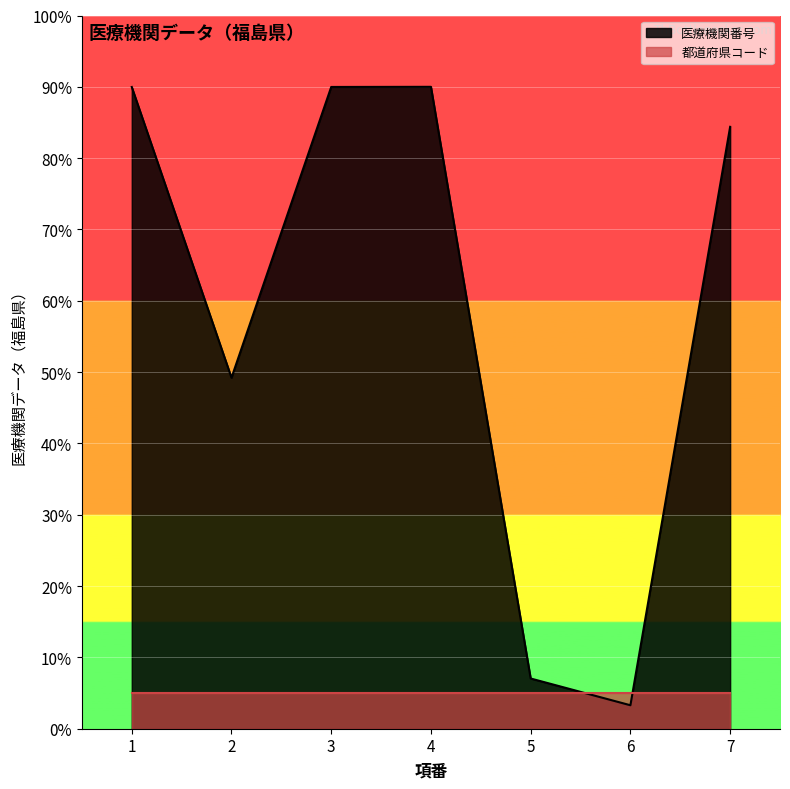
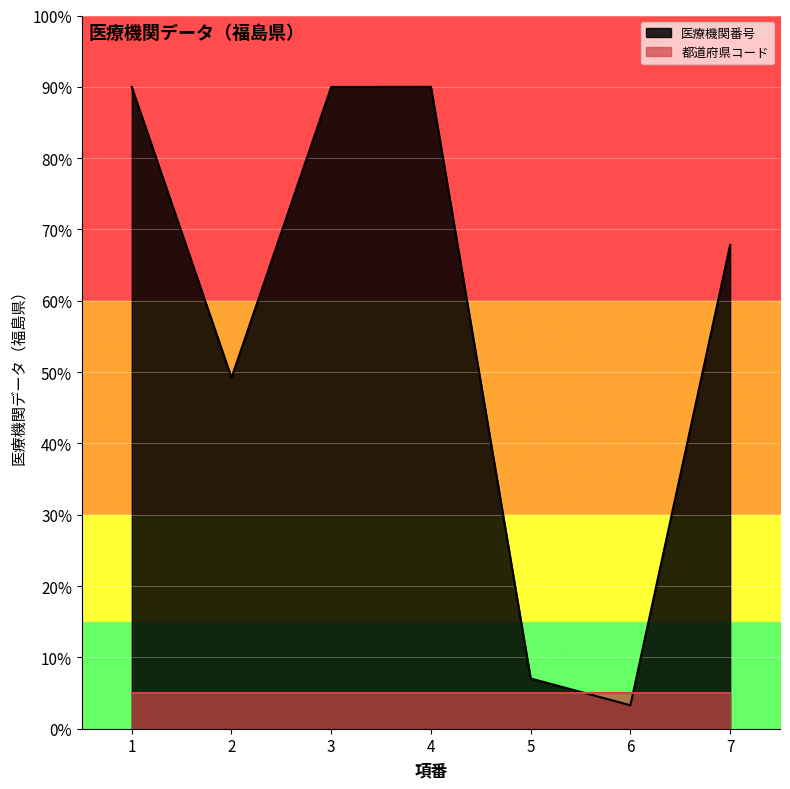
  {
    "医療機関番号": {
      "1": "90%",
      "2": "49%",
      "3": "90%",
      "4": "90%",
      "5": "7%",
      "6": "3%",
-     "7": "84%"
+     "7": "68%"
    },
    "都道府県コード": {
      "1": "5%",
      "2": "5%",
      "3": "5%",
      "4": "5%",
      "5": "5%",
      "6": "5%",
      "7": "5%"
    }
  }
